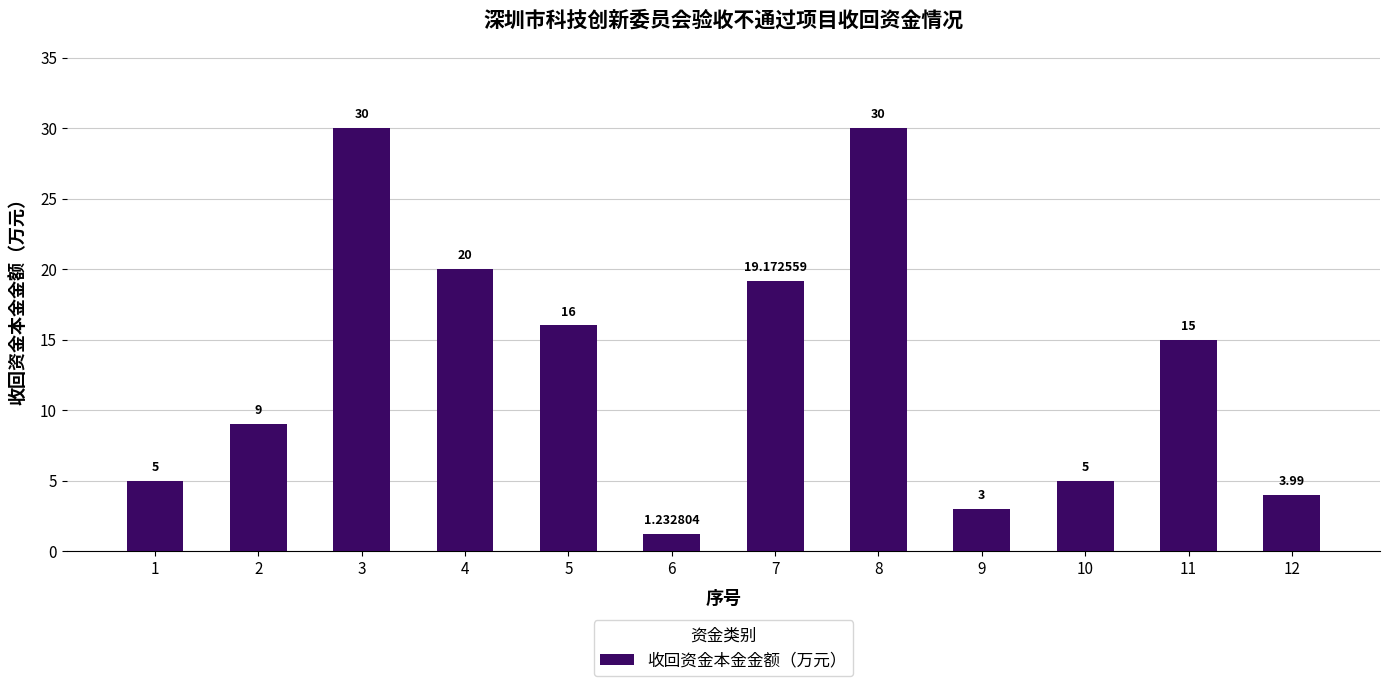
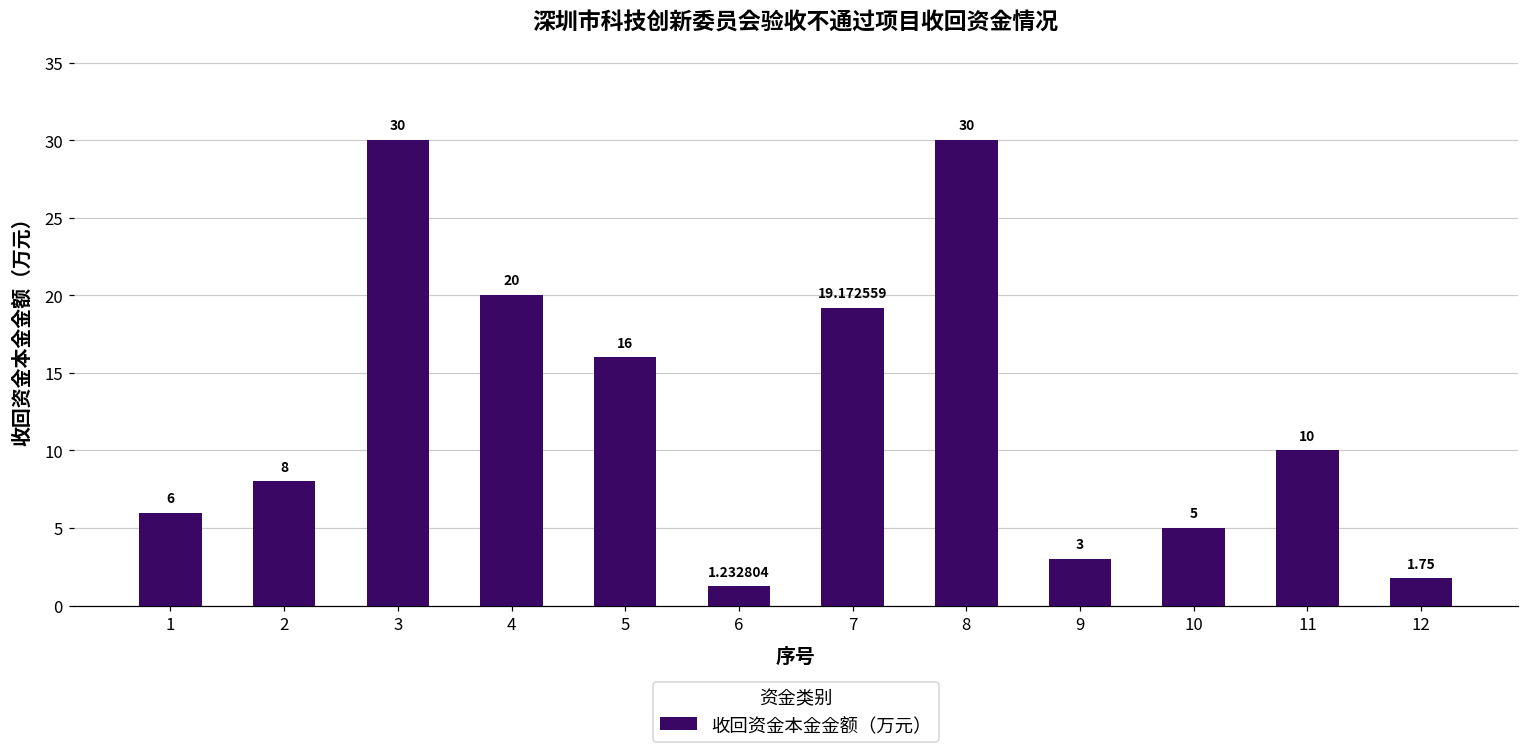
  {
-   "1": 5,
-   "2": 9,
+   "1": 6,
+   "2": 8,
    "3": 30,
    "4": 20,
    "5": 16,
    "6": 1.232804,
    "7": 19.172559,
    "8": 30,
    "9": 3,
    "10": 5,
-   "11": 15,
-   "12": 3.99
+   "11": 10,
+   "12": 1.75
  }
